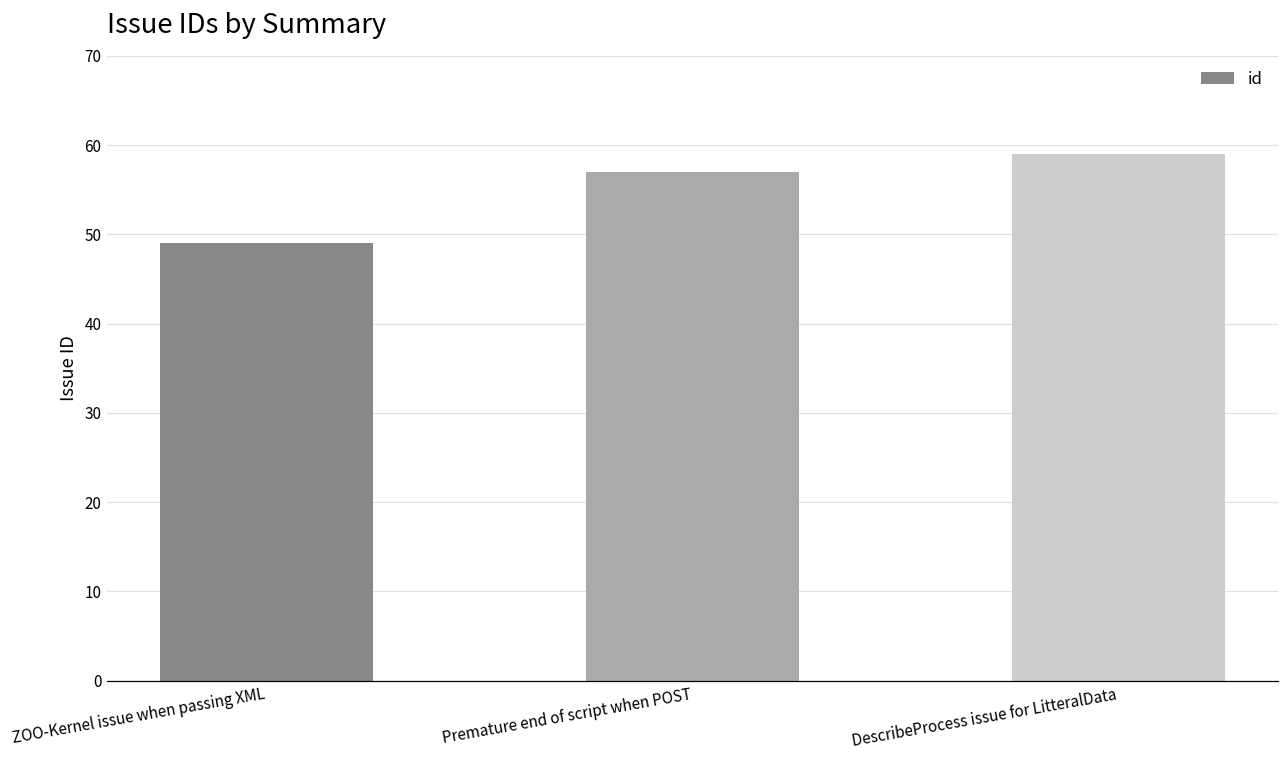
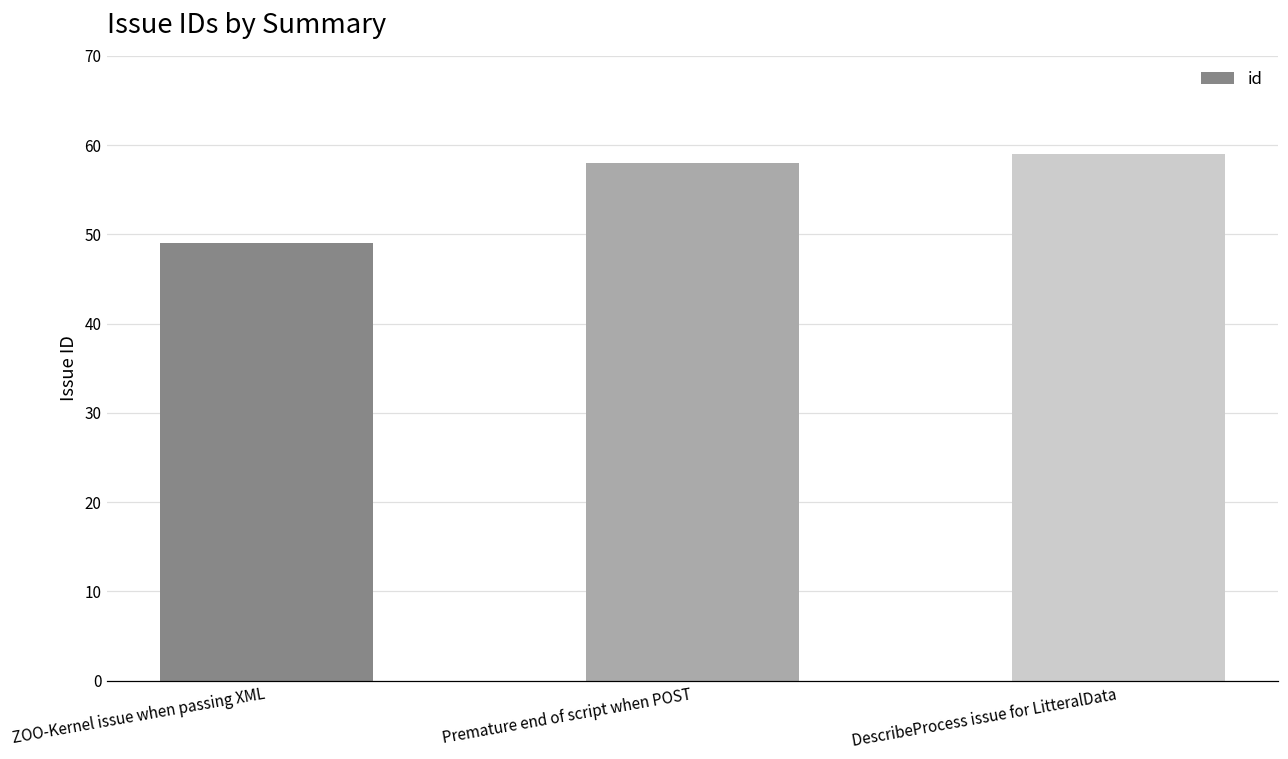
  {
    "ZOO-Kernel issue when passing XML": 49,
-   "Premature end of script when POST": 57,
+   "Premature end of script when POST": 58,
    "DescribeProcess issue for LitteralData": 59
  }
